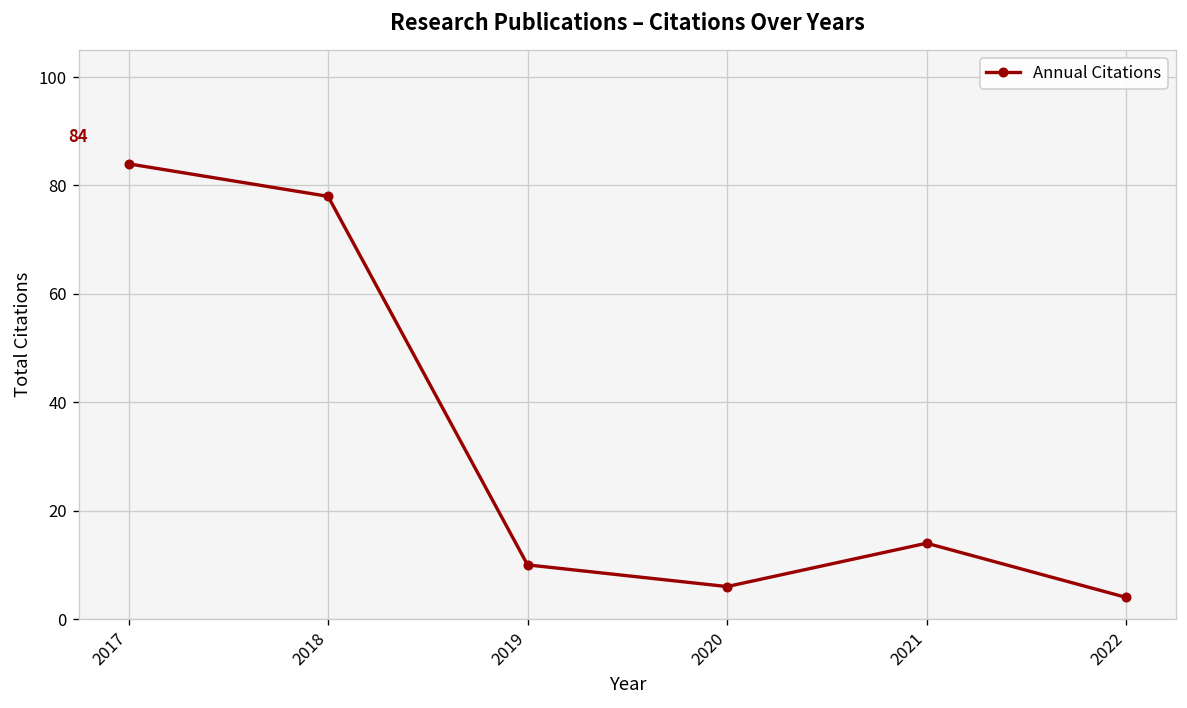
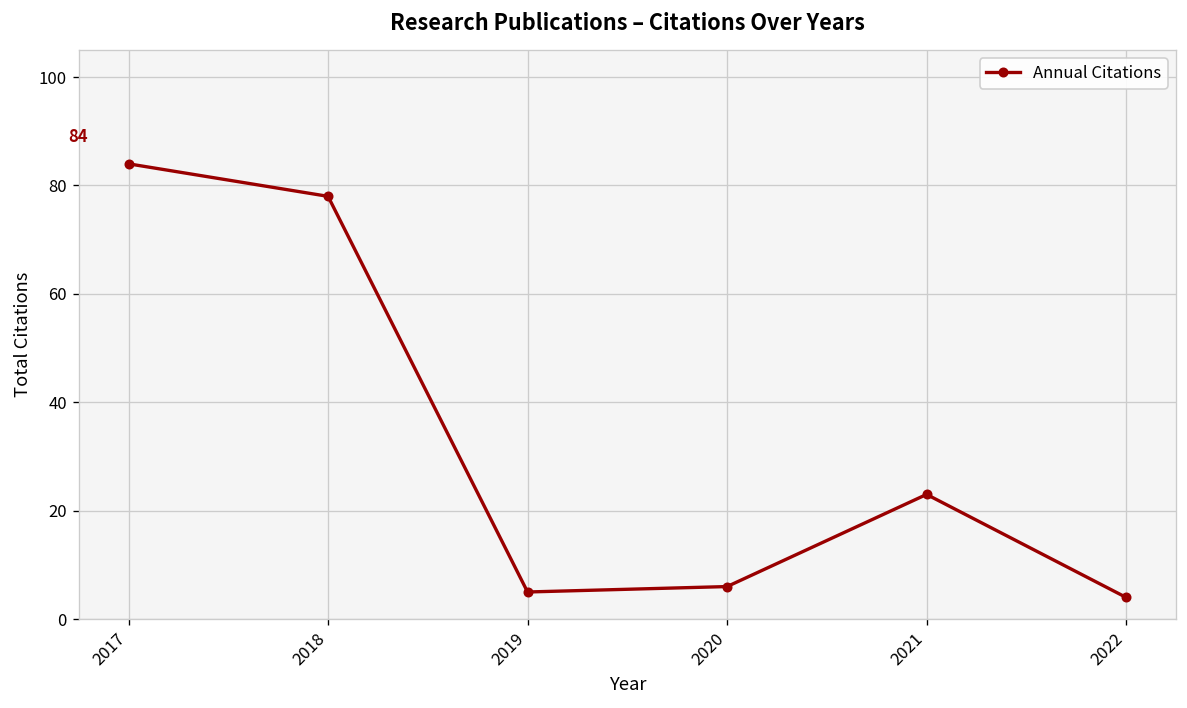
  {
    "2017": 84,
    "2018": 78,
-   "2019": 10,
+   "2019": 5,
    "2020": 6,
-   "2021": 14,
+   "2021": 23,
    "2022": 4
  }
